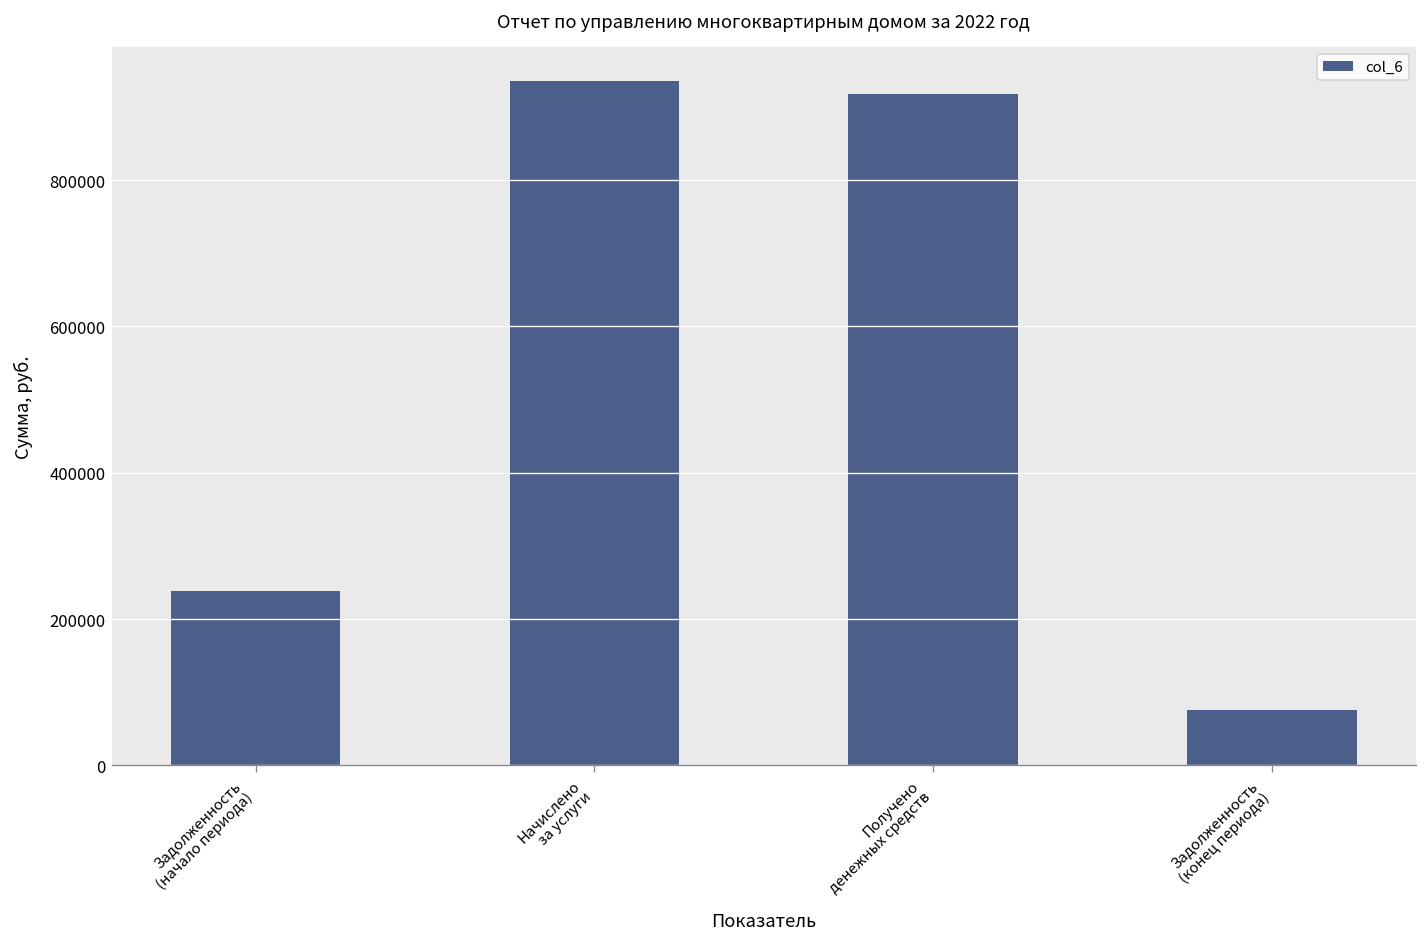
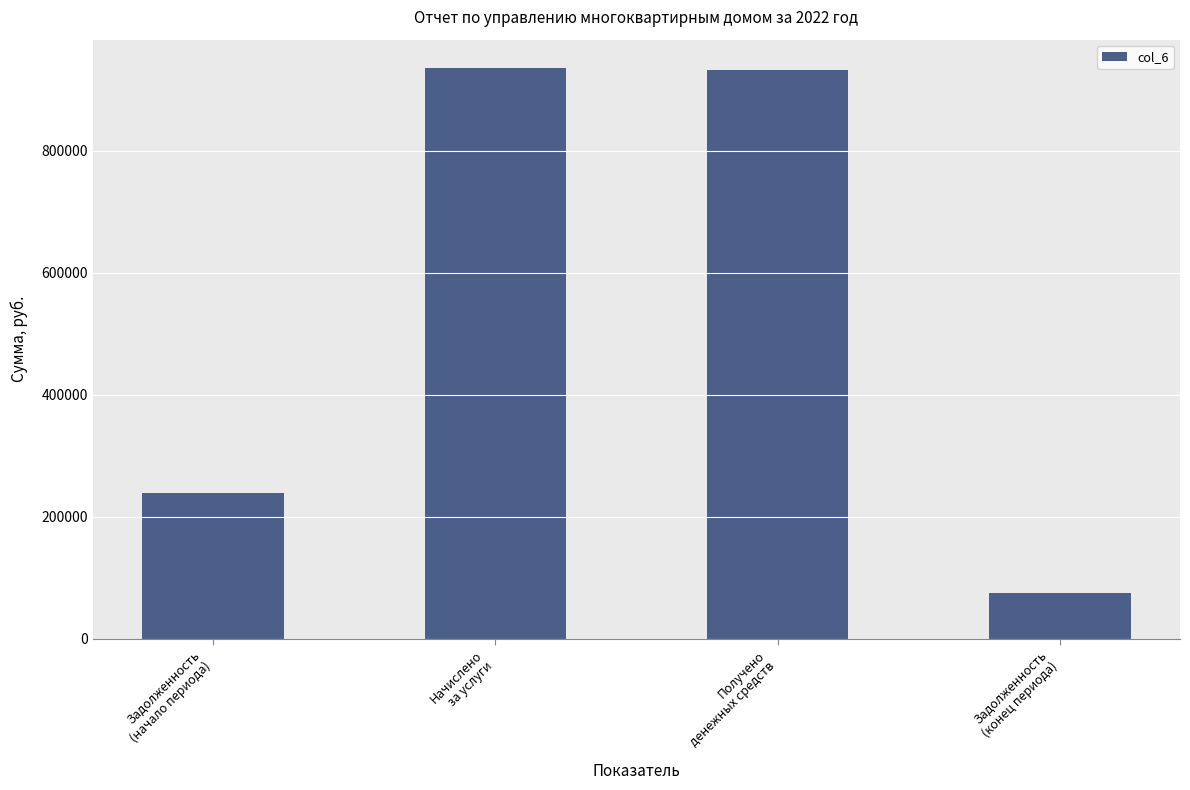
  {
    "Задолженность (начало периода)": 240000,
    "Начислено за услуги": 940000,
-   "Получено денежных средств": 920000,
+   "Получено денежных средств": 930000,
    "Задолженность (конец периода)": 80000
  }
